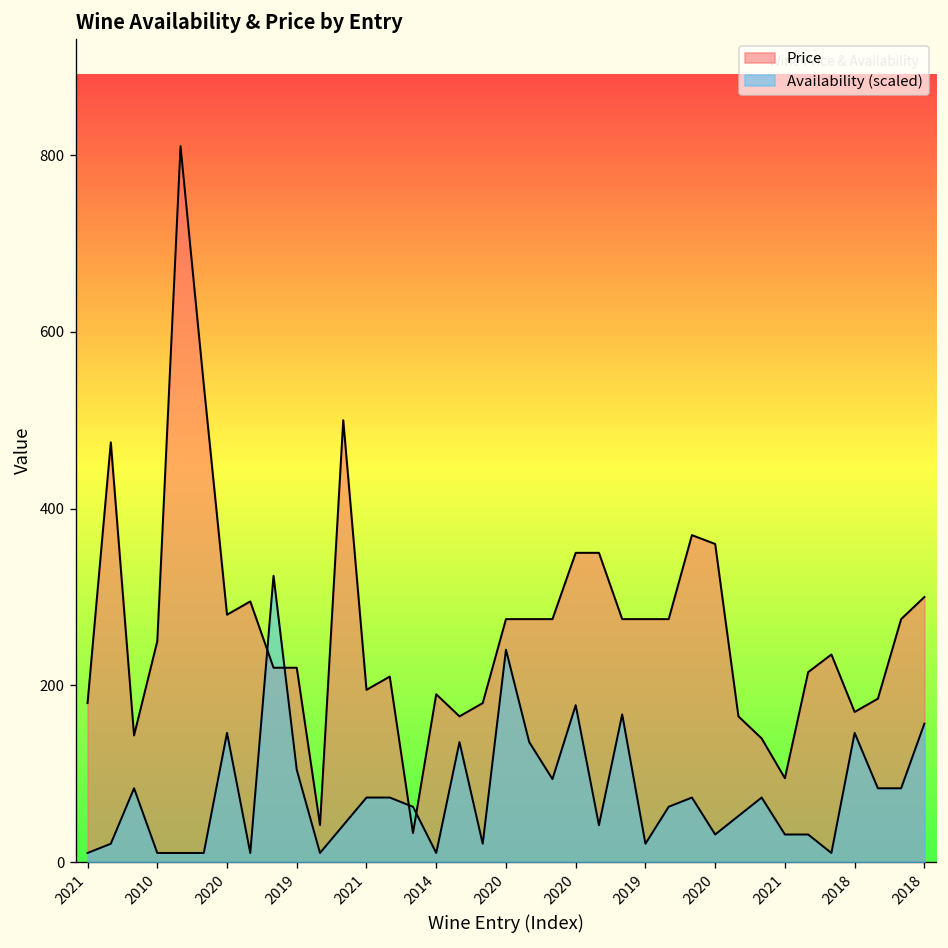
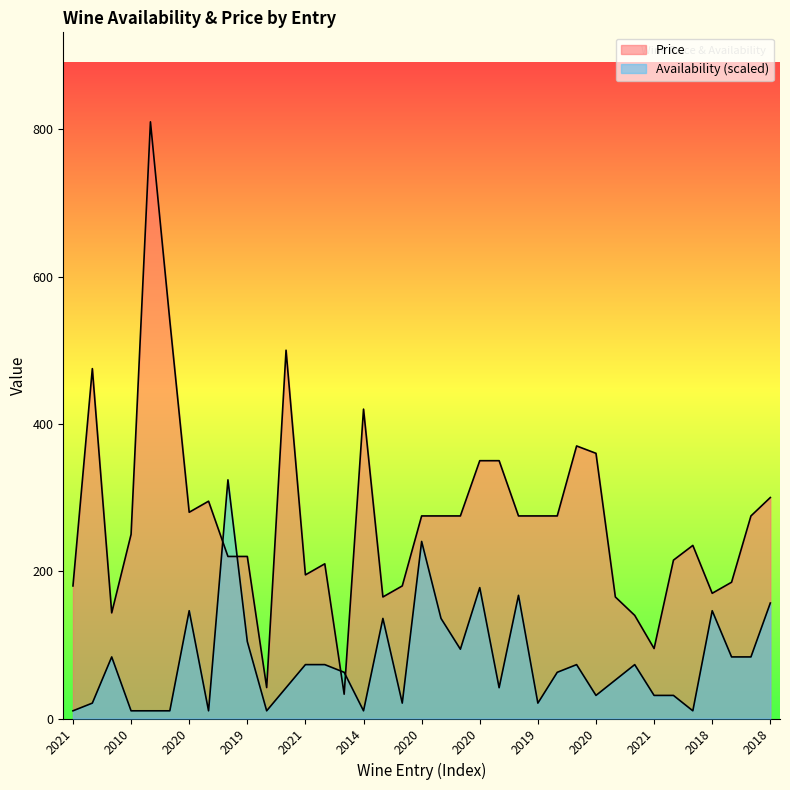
  {
    "Price": {
      "2010": 250,
-     "2014": 190
+     "2014": 420
    },
    "Availability (scaled)": {
      "2010": 10,
      "2014": 10
    }
  }
